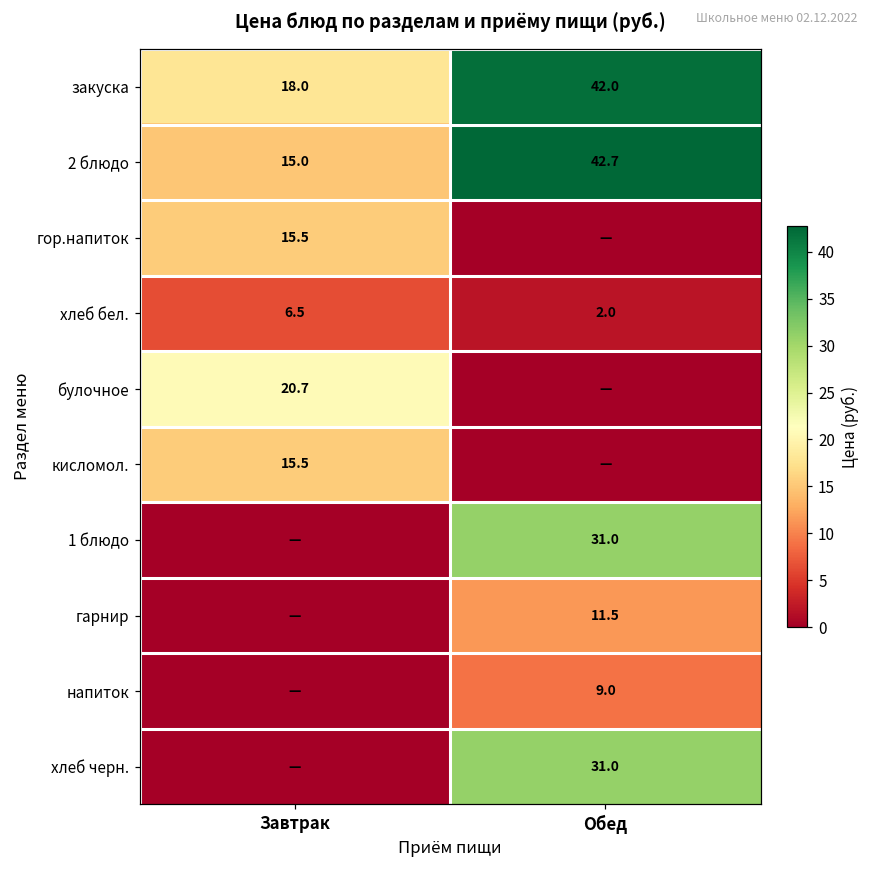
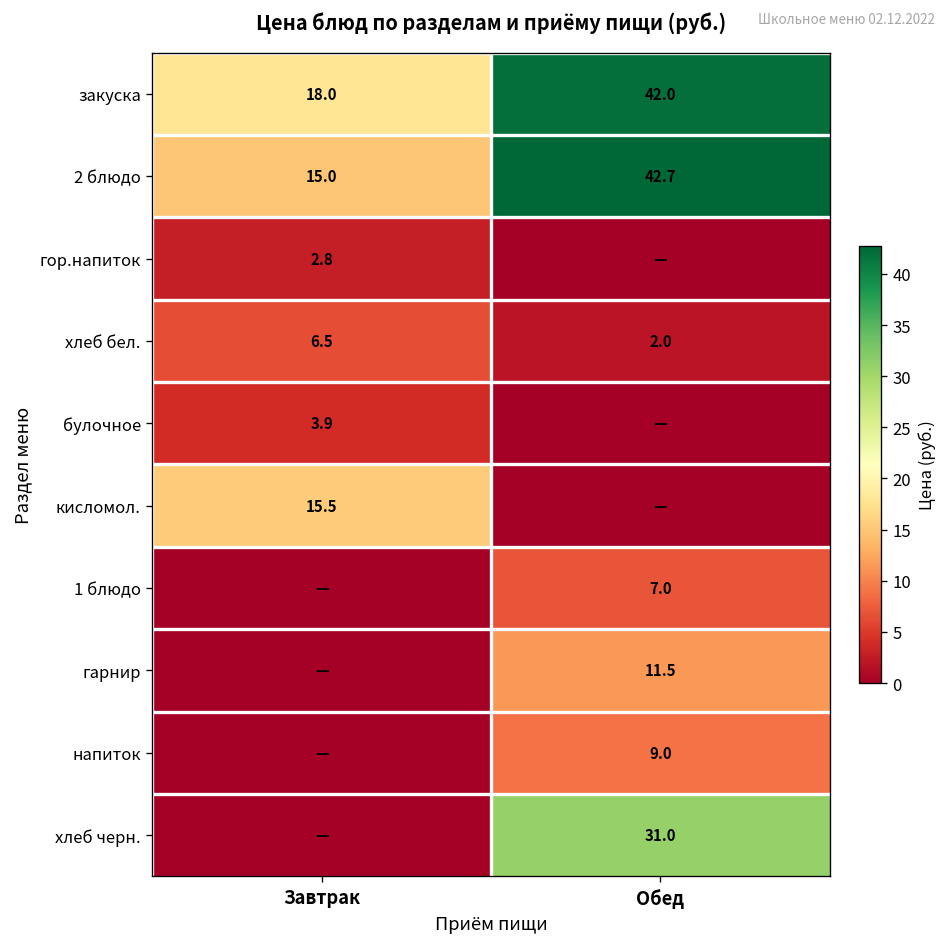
  {
    "закуска": {
      "Завтрак": 18.0,
      "Обед": 42.0
    },
    "2 блюдо": {
      "Завтрак": 15.0,
      "Обед": 42.7
    },
    "гор.напиток": {
-     "Завтрак": 15.5
+     "Завтрак": 2.8
    },
    "хлеб бел.": {
      "Завтрак": 6.5,
      "Обед": 2.0
    },
    "булочное": {
-     "Завтрак": 20.7
+     "Завтрак": 3.9
    },
    "кисломол.": {
      "Завтрак": 15.5
    },
    "1 блюдо": {
-     "Обед": 31.0
+     "Обед": 7.0
    },
    "гарнир": {
      "Обед": 11.5
    },
    "напиток": {
      "Обед": 9.0
    },
    "хлеб черн.": {
      "Обед": 31.0
    }
  }
